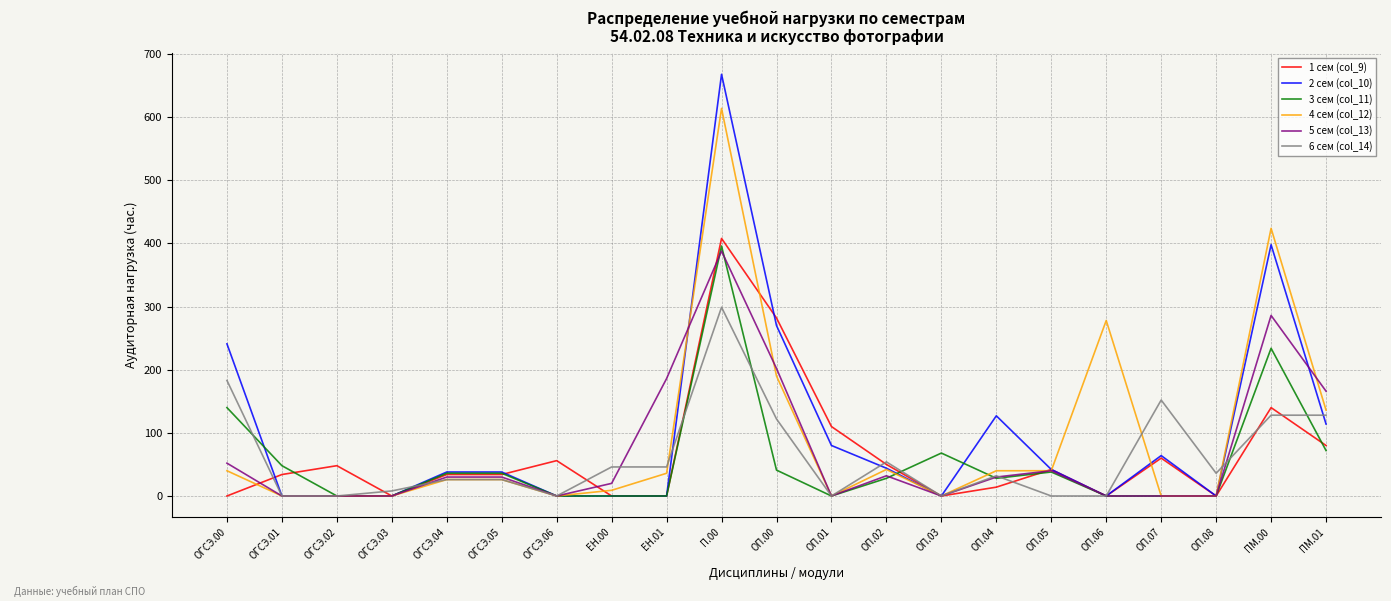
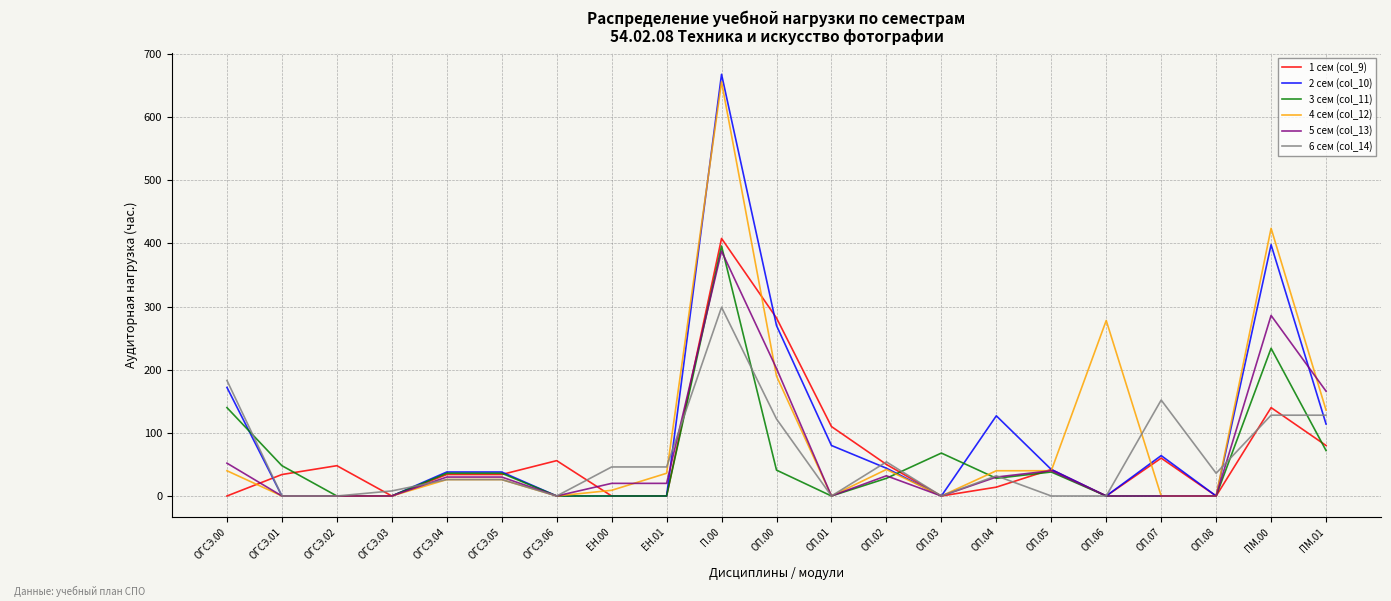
  {
    "1 сем (col_9)": {
      "ОГСЭ.00": 0,
      "ОГСЭ.01": 30,
      "ОГСЭ.02": 50,
      "ОГСЭ.06": 60,
      "П.00": 410,
      "ОП.00": 280,
      "ОП.01": 110,
      "ОП.04": 10,
      "ПМ.00": 140,
      "ПМ.01": 80
    },
    "2 сем (col_10)": {
-     "ОГСЭ.00": 240,
+     "ОГСЭ.00": 170,
      "П.00": 670,
      "ОП.00": 270,
      "ОП.01": 80,
      "ОП.04": 130,
      "ПМ.00": 400,
      "ПМ.01": 110
    },
    "3 сем (col_11)": {
      "ОГСЭ.00": 140,
      "ОГСЭ.01": 50,
      "П.00": 400,
      "ОП.00": 40,
      "ОП.03": 70,
      "ПМ.00": 230,
      "ПМ.01": 70
    },
    "4 сем (col_12)": {
      "ОГСЭ.00": 40,
      "ЕН.00": 10,
      "ЕН.01": 40,
-     "П.00": 610,
+     "П.00": 660,
      "ОП.00": 190,
      "ОП.04": 40,
      "ОП.06": 280,
      "ПМ.00": 420,
      "ПМ.01": 140
    },
    "5 сем (col_13)": {
      "ОГСЭ.00": 50,
      "ЕН.00": 20,
-     "ЕН.01": 190,
+     "ЕН.01": 20,
      "П.00": 390,
      "ОП.00": 200,
      "ПМ.00": 290,
      "ПМ.01": 170
    },
    "6 сем (col_14)": {
      "ОГСЭ.00": 180,
      "ОГСЭ.03": 10,
      "ЕН.00": 50,
      "ЕН.01": 50,
      "П.00": 300,
      "ОП.00": 120,
      "ОП.05": 0,
      "ОП.07": 150,
      "ОП.08": 40,
      "ПМ.00": 130,
      "ПМ.01": 130
    }
  }
